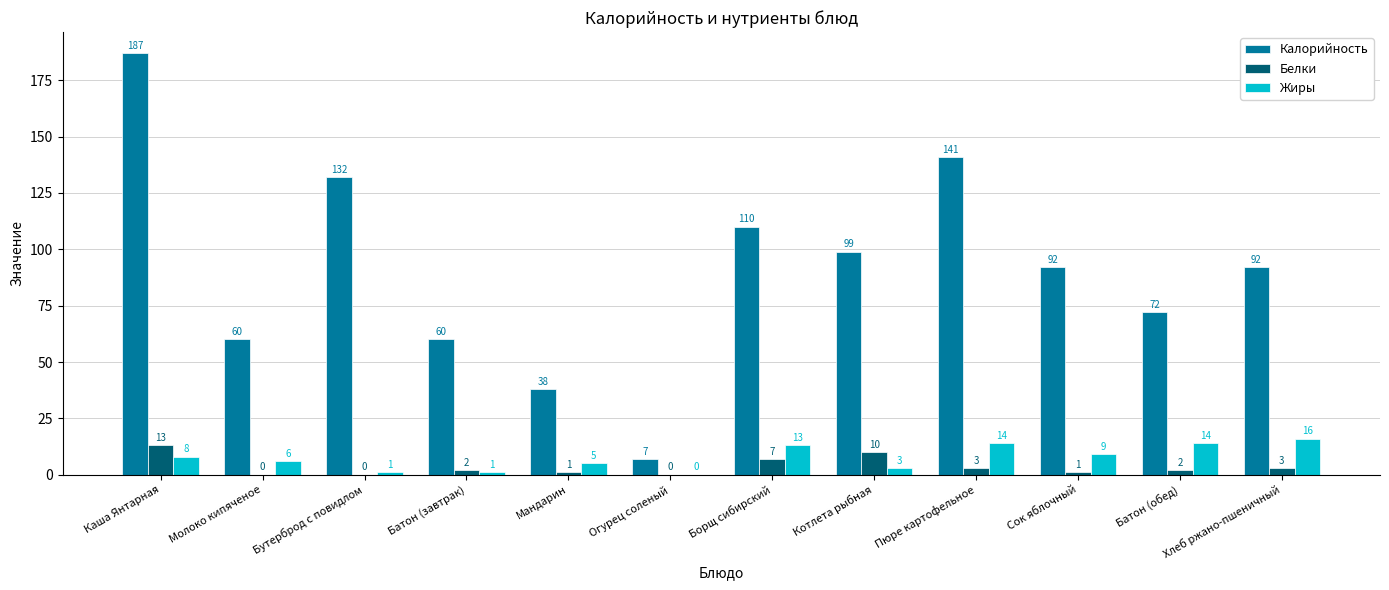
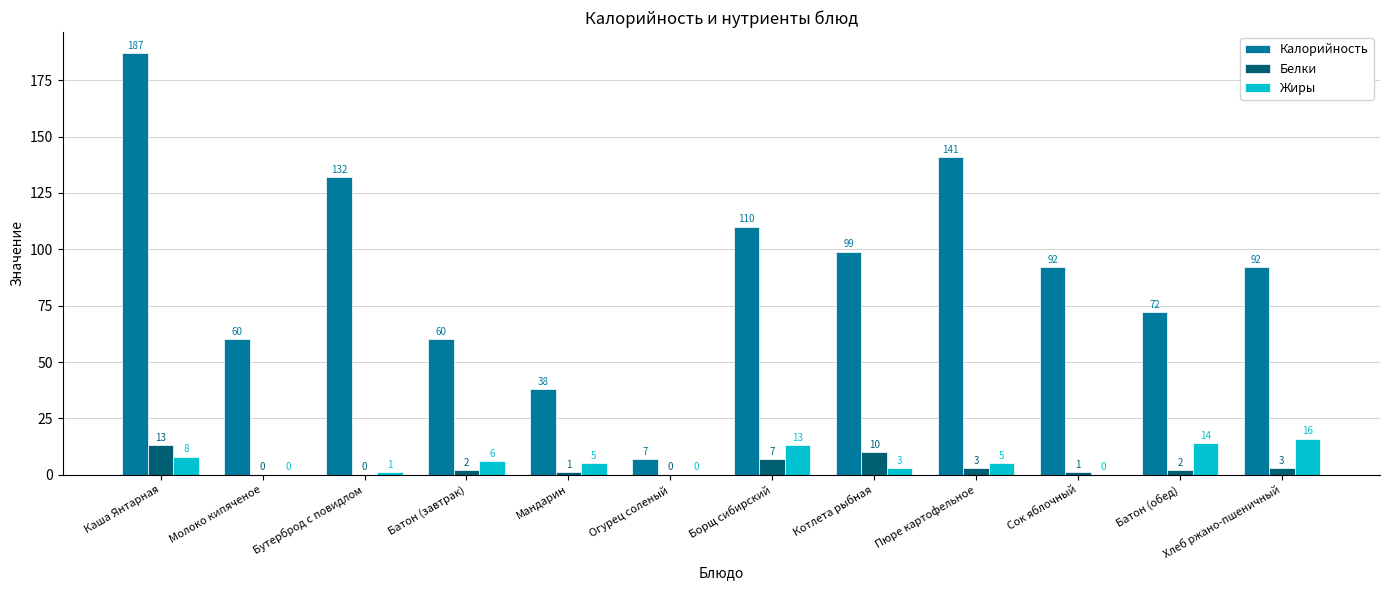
  {
    "Жиры": {
      "Каша Янтарная": 8,
-     "Молоко кипяченое": 6,
+     "Молоко кипяченое": 0,
      "Бутерброд с повидлом": 1,
-     "Батон (завтрак)": 1,
+     "Батон (завтрак)": 6,
      "Мандарин": 5,
      "Огурец соленый": 0,
      "Борщ сибирский": 13,
      "Котлета рыбная": 3,
-     "Пюре картофельное": 14,
-     "Сок яблочный": 9,
+     "Пюре картофельное": 5,
+     "Сок яблочный": 0,
      "Батон (обед)": 14,
      "Хлеб ржано-пшеничный": 16
    }
  }
